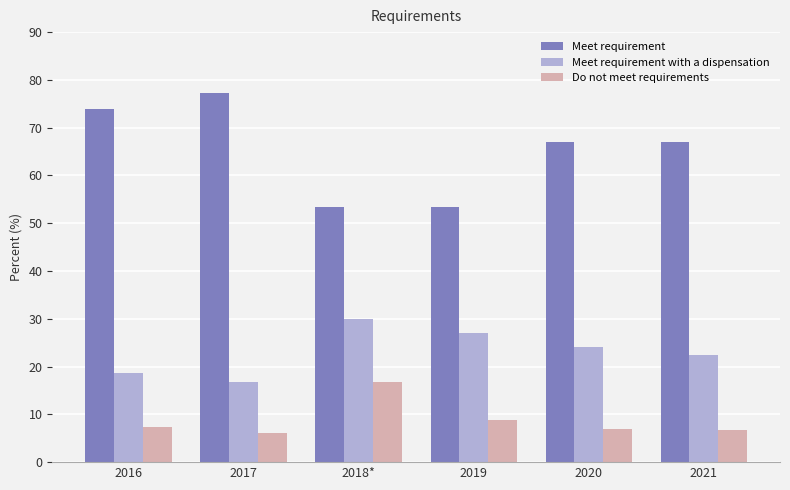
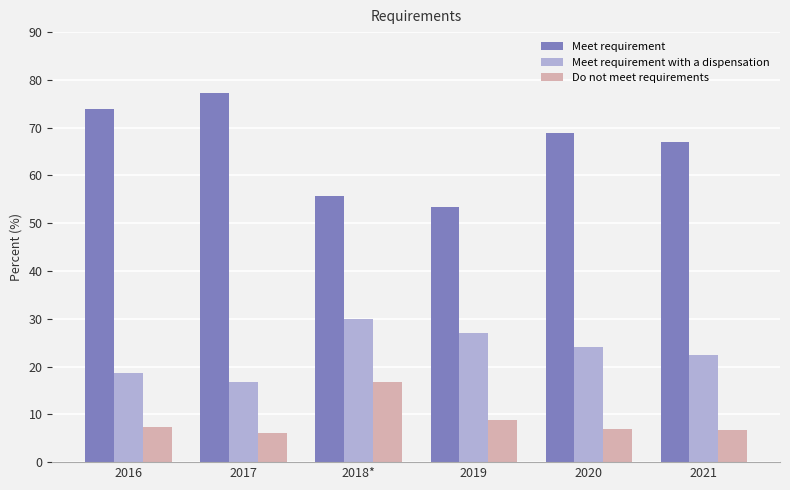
  {
    "Meet requirement": {
      "2016": 74,
      "2017": 77,
-     "2018*": 53,
+     "2018*": 56,
      "2019": 53,
-     "2020": 67,
+     "2020": 69,
      "2021": 67
    }
  }
